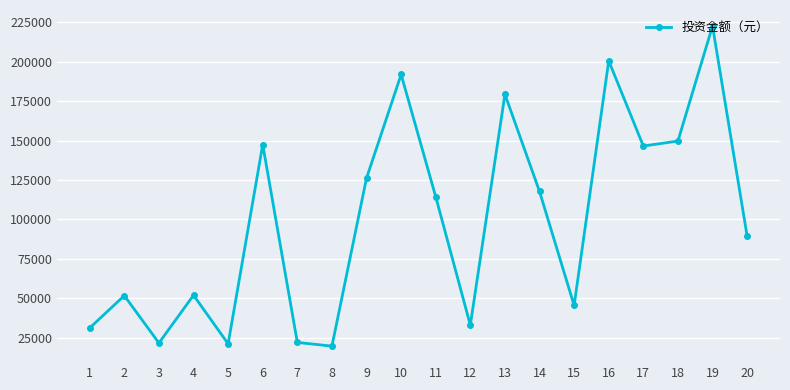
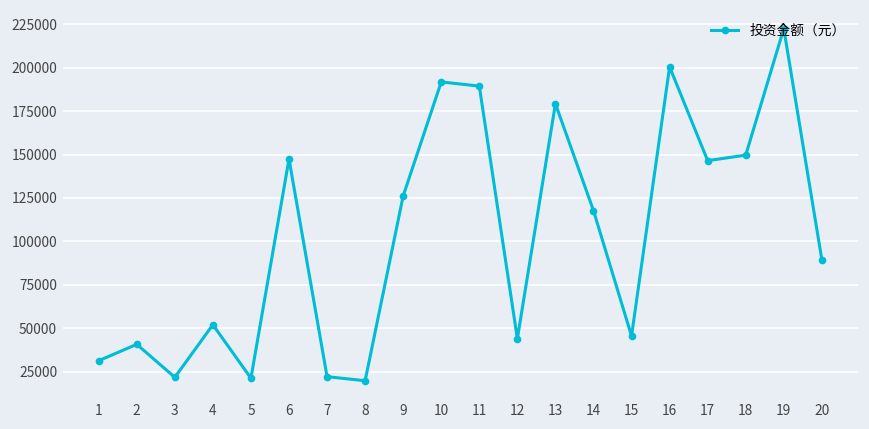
  {
    "1": 31000,
-   "2": 52000,
+   "2": 41000,
    "3": 22000,
    "4": 52000,
    "5": 21000,
    "6": 147000,
    "7": 22000,
    "8": 20000,
    "9": 126000,
    "10": 192000,
-   "11": 114000,
-   "12": 33000,
+   "11": 189000,
+   "12": 44000,
    "13": 179000,
    "14": 118000,
    "15": 46000,
    "16": 200000,
    "17": 147000,
    "18": 150000,
    "19": 223000,
    "20": 89000
  }
